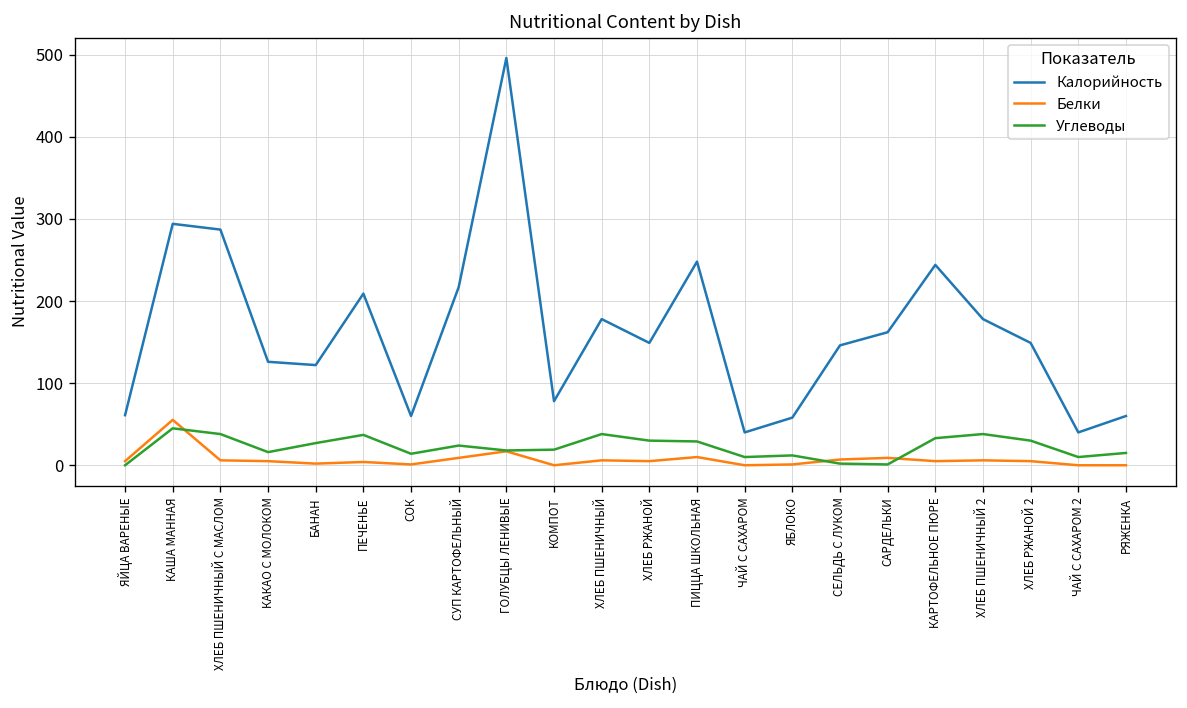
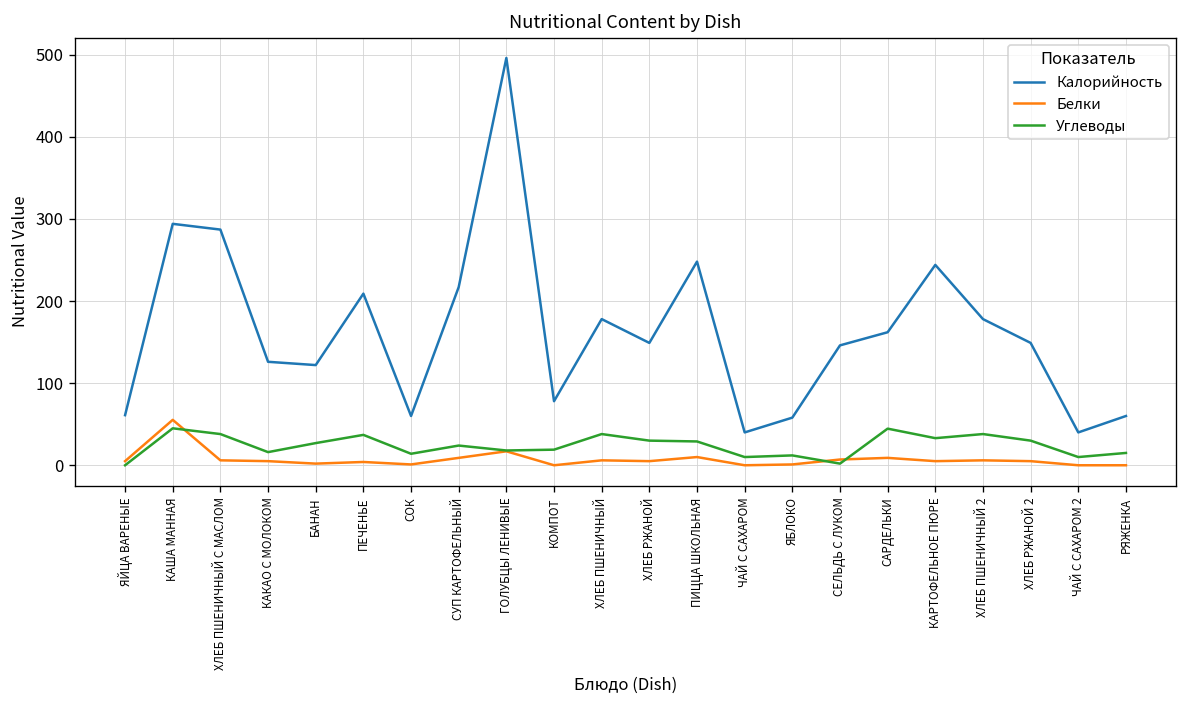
  {
    "Калорийность": {
      "ЯЙЦА ВАРЕНЫЕ": 60,
      "КАША МАННАЯ": 290,
      "ХЛЕБ ПШЕНИЧНЫЙ С МАСЛОМ": 290,
      "КАКАО С МОЛОКОМ": 130,
      "БАНАН": 120,
      "ПЕЧЕНЬЕ": 210,
      "СОК": 60,
      "СУП КАРТОФЕЛЬНЫЙ": 220,
      "ГОЛУБЦЫ ЛЕНИВЫЕ": 500,
      "КОМПОТ": 80,
      "ХЛЕБ ПШЕНИЧНЫЙ": 180,
      "ХЛЕБ РЖАНОЙ": 150,
      "ПИЦЦА ШКОЛЬНАЯ": 250,
      "ЧАЙ С САХАРОМ": 40,
      "ЯБЛОКО": 60,
      "СЕЛЬДЬ С ЛУКОМ": 150,
      "САРДЕЛЬКИ": 160,
      "КАРТОФЕЛЬНОЕ ПЮРЕ": 240,
      "ХЛЕБ ПШЕНИЧНЫЙ 2": 180,
      "ХЛЕБ РЖАНОЙ 2": 150,
      "ЧАЙ С САХАРОМ 2": 40,
      "РЯЖЕНКА": 60
    },
    "Белки": {
      "ЯЙЦА ВАРЕНЫЕ": 10,
      "КАША МАННАЯ": 60,
      "ХЛЕБ ПШЕНИЧНЫЙ С МАСЛОМ": 10,
      "КАКАО С МОЛОКОМ": 10,
      "БАНАН": 0,
      "ПЕЧЕНЬЕ": 0,
      "СОК": 0,
      "СУП КАРТОФЕЛЬНЫЙ": 10,
      "КОМПОТ": 0,
      "ХЛЕБ ПШЕНИЧНЫЙ": 10,
      "ХЛЕБ РЖАНОЙ": 10,
      "ПИЦЦА ШКОЛЬНАЯ": 10,
      "ЧАЙ С САХАРОМ": 0,
      "ЯБЛОКО": 0,
      "СЕЛЬДЬ С ЛУКОМ": 10,
      "САРДЕЛЬКИ": 10,
      "КАРТОФЕЛЬНОЕ ПЮРЕ": 10,
      "ХЛЕБ ПШЕНИЧНЫЙ 2": 10,
      "ХЛЕБ РЖАНОЙ 2": 10,
      "ЧАЙ С САХАРОМ 2": 0,
      "РЯЖЕНКА": 0
    },
    "Углеводы": {
      "ЯЙЦА ВАРЕНЫЕ": 0,
      "КАША МАННАЯ": 50,
      "ХЛЕБ ПШЕНИЧНЫЙ С МАСЛОМ": 40,
      "КАКАО С МОЛОКОМ": 20,
      "БАНАН": 30,
      "ПЕЧЕНЬЕ": 40,
      "СОК": 10,
      "СУП КАРТОФЕЛЬНЫЙ": 20,
      "КОМПОТ": 20,
      "ХЛЕБ ПШЕНИЧНЫЙ": 40,
      "ХЛЕБ РЖАНОЙ": 30,
      "ПИЦЦА ШКОЛЬНАЯ": 30,
      "ЧАЙ С САХАРОМ": 10,
      "ЯБЛОКО": 10,
      "СЕЛЬДЬ С ЛУКОМ": 0,
-     "САРДЕЛЬКИ": 0,
+     "САРДЕЛЬКИ": 40,
      "КАРТОФЕЛЬНОЕ ПЮРЕ": 30,
      "ХЛЕБ ПШЕНИЧНЫЙ 2": 40,
      "ХЛЕБ РЖАНОЙ 2": 30,
      "ЧАЙ С САХАРОМ 2": 10,
      "РЯЖЕНКА": 20
    }
  }
